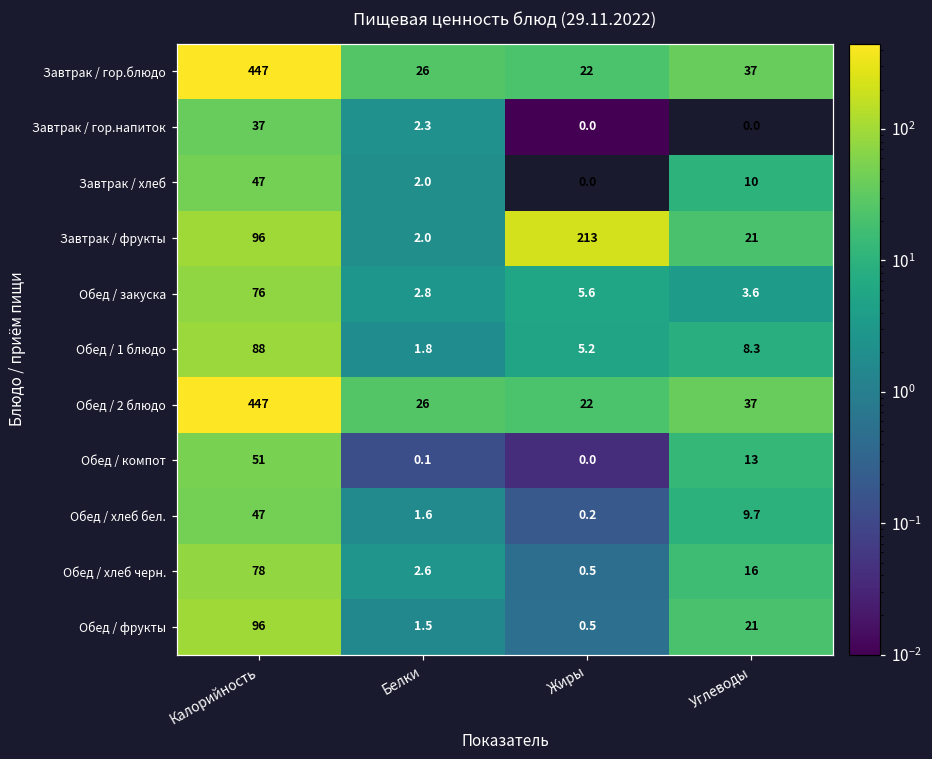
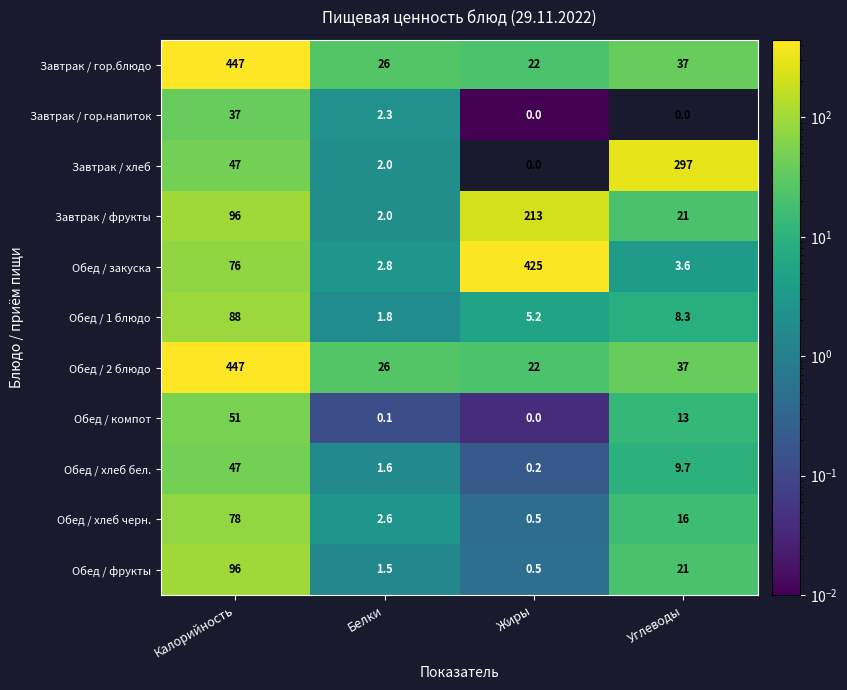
  {
    "Завтрак / гор.блюдо": {
      "Калорийность": 447,
      "Белки": 26,
      "Жиры": 22,
      "Углеводы": 37
    },
    "Завтрак / гор.напиток": {
      "Калорийность": 37,
      "Белки": 2.3,
      "Жиры": 0.0
    },
    "Завтрак / хлеб": {
      "Калорийность": 47,
      "Белки": 2.0,
-     "Углеводы": 10
+     "Углеводы": 297
    },
    "Завтрак / фрукты": {
      "Калорийность": 96,
      "Белки": 2.0,
      "Жиры": 213,
      "Углеводы": 21
    },
    "Обед / закуска": {
      "Калорийность": 76,
      "Белки": 2.8,
-     "Жиры": 5.6,
+     "Жиры": 425,
      "Углеводы": 3.6
    },
    "Обед / 1 блюдо": {
      "Калорийность": 88,
      "Белки": 1.8,
      "Жиры": 5.2,
      "Углеводы": 8.3
    },
    "Обед / 2 блюдо": {
      "Калорийность": 447,
      "Белки": 26,
      "Жиры": 22,
      "Углеводы": 37
    },
    "Обед / компот": {
      "Калорийность": 51,
      "Белки": 0.1,
      "Жиры": 0.0,
      "Углеводы": 13
    },
    "Обед / хлеб бел.": {
      "Калорийность": 47,
      "Белки": 1.6,
      "Жиры": 0.2,
      "Углеводы": 9.7
    },
    "Обед / хлеб черн.": {
      "Калорийность": 78,
      "Белки": 2.6,
      "Жиры": 0.5,
      "Углеводы": 16
    },
    "Обед / фрукты": {
      "Калорийность": 96,
      "Белки": 1.5,
      "Жиры": 0.5,
      "Углеводы": 21
    }
  }
